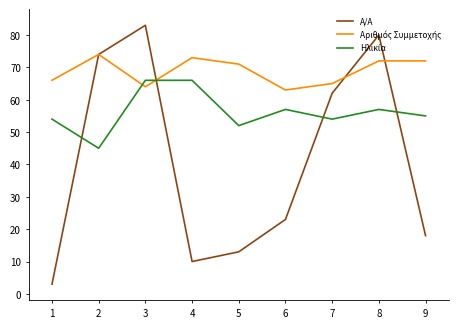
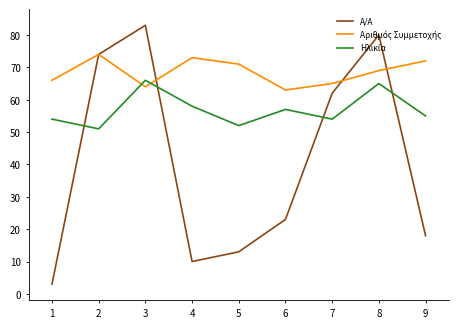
  {
    "Α/Α": {
      "1": 3,
      "3": 83,
      "4": 10,
      "5": 13,
      "6": 23,
      "7": 62,
      "8": 80,
      "9": 18
    },
    "Αριθμός Συμμετοχής": {
      "1": 66,
      "3": 64,
      "4": 73,
      "5": 71,
      "6": 63,
      "7": 65,
-     "8": 72,
+     "8": 69,
      "9": 72
    },
    "Ηλικία": {
      "1": 54,
-     "2": 45,
+     "2": 51,
      "3": 66,
-     "4": 66,
+     "4": 58,
      "5": 52,
      "6": 57,
      "7": 54,
-     "8": 57,
+     "8": 65,
      "9": 55
    }
  }
